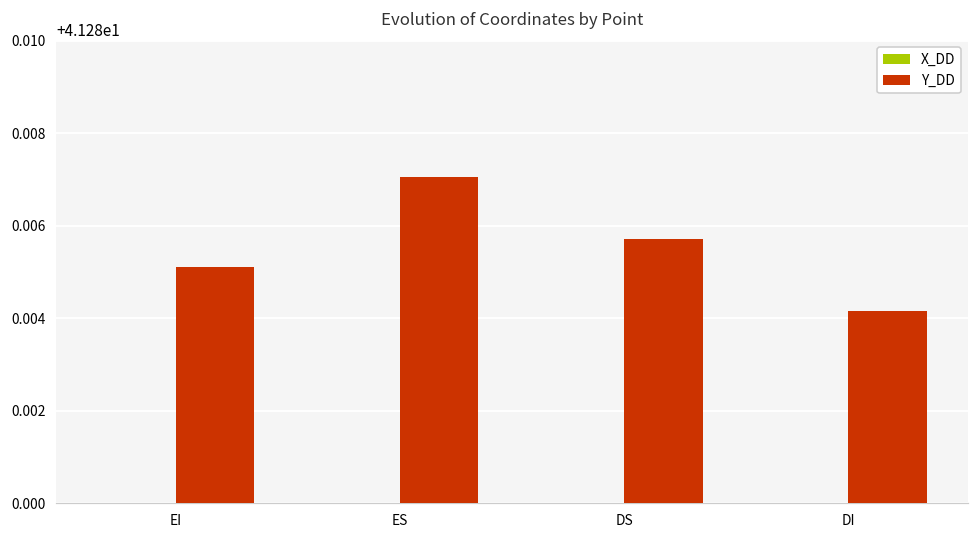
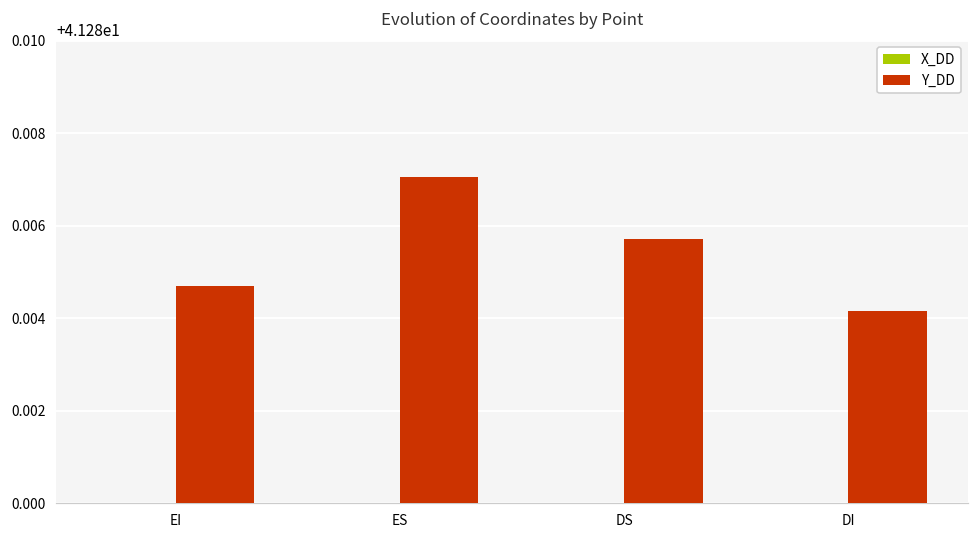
  {
    "Y_DD": {
-     "EI": 41.2851,
+     "EI": 41.2847,
      "ES": 41.2870,
      "DS": 41.2857,
      "DI": 41.2842
    }
  }
